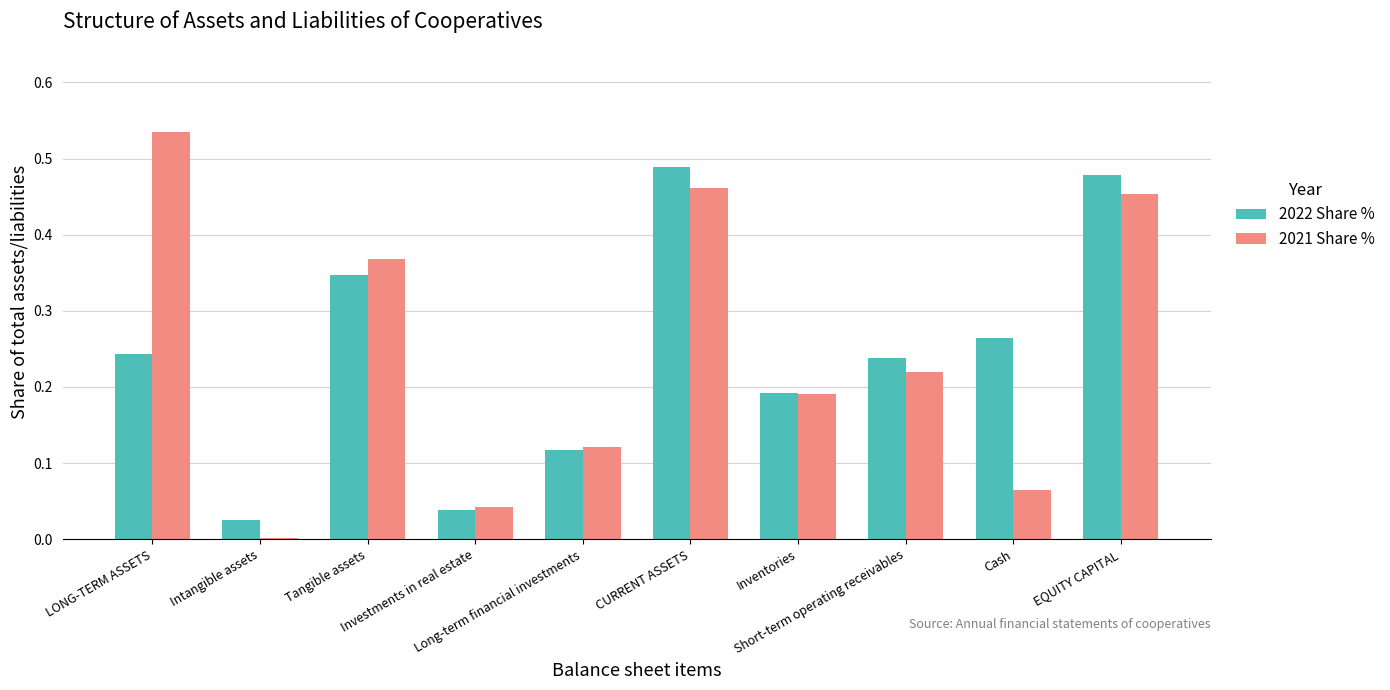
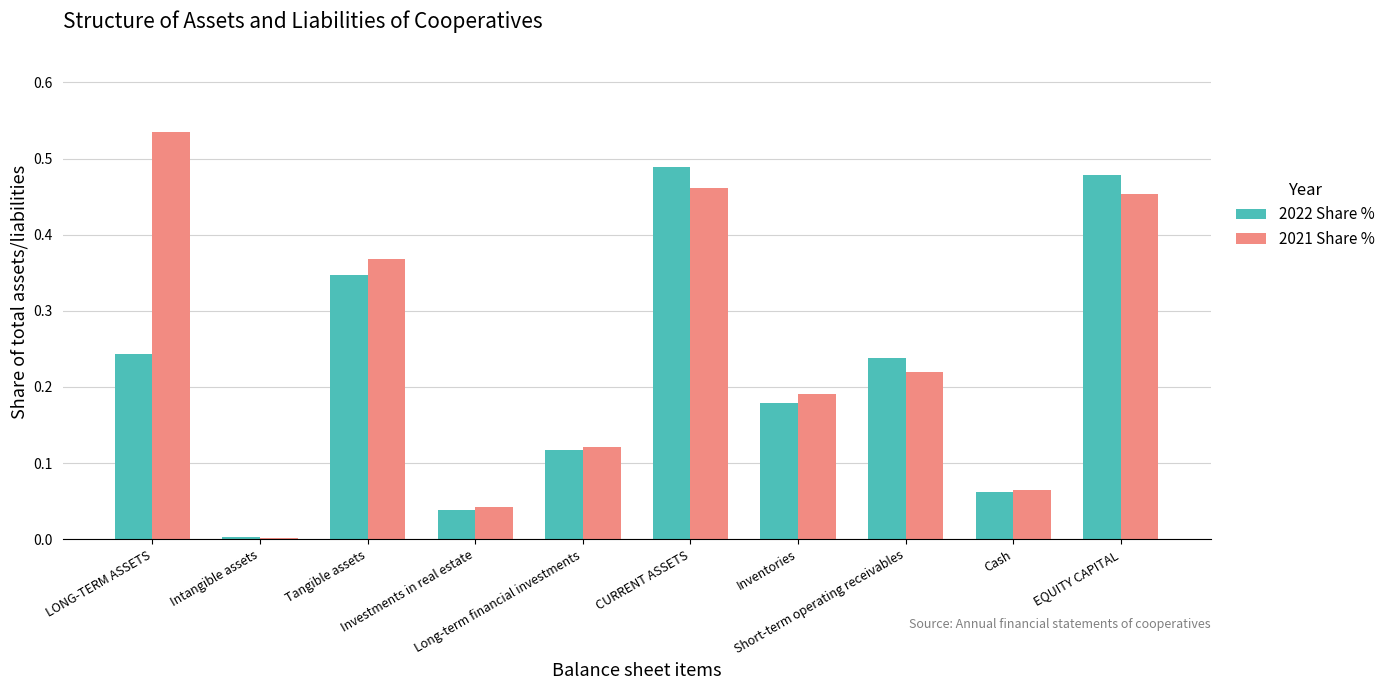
  {
    "2022 Share %": {
      "LONG-TERM ASSETS": 0.24,
-     "Intangible assets": 0.03,
+     "Intangible assets": 0.00,
      "Tangible assets": 0.35,
      "Investments in real estate": 0.04,
      "Long-term financial investments": 0.12,
      "CURRENT ASSETS": 0.49,
-     "Inventories": 0.19,
+     "Inventories": 0.18,
      "Short-term operating receivables": 0.24,
-     "Cash": 0.26,
+     "Cash": 0.06,
      "EQUITY CAPITAL": 0.48
    },
    "2021 Share %": {
      "LONG-TERM ASSETS": 0.54,
      "Tangible assets": 0.37,
      "Investments in real estate": 0.04,
      "Long-term financial investments": 0.12,
      "CURRENT ASSETS": 0.46,
      "Inventories": 0.19,
      "Short-term operating receivables": 0.22,
      "Cash": 0.06,
      "EQUITY CAPITAL": 0.45
    }
  }
